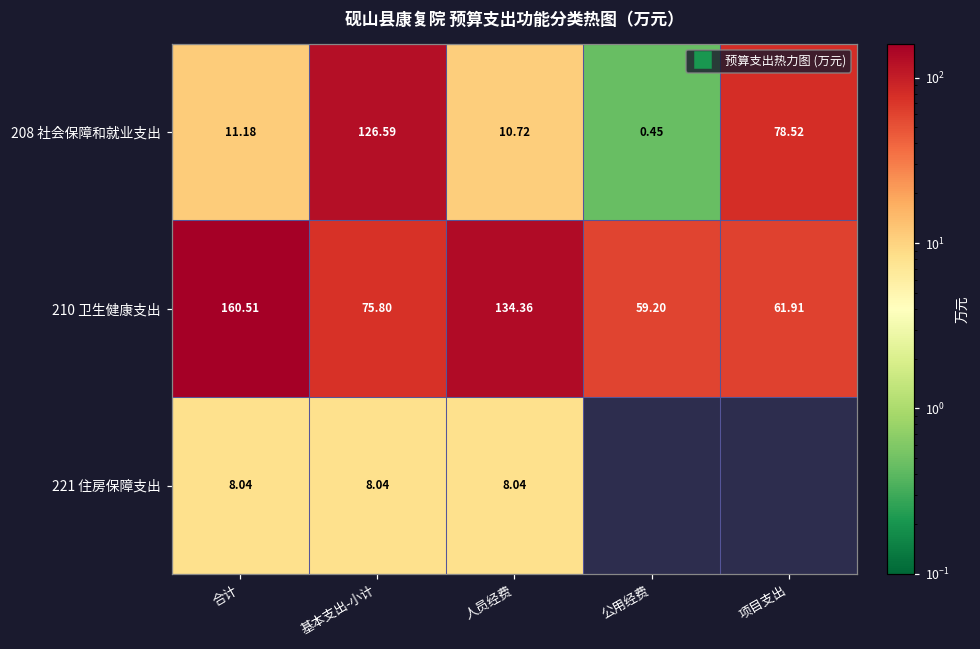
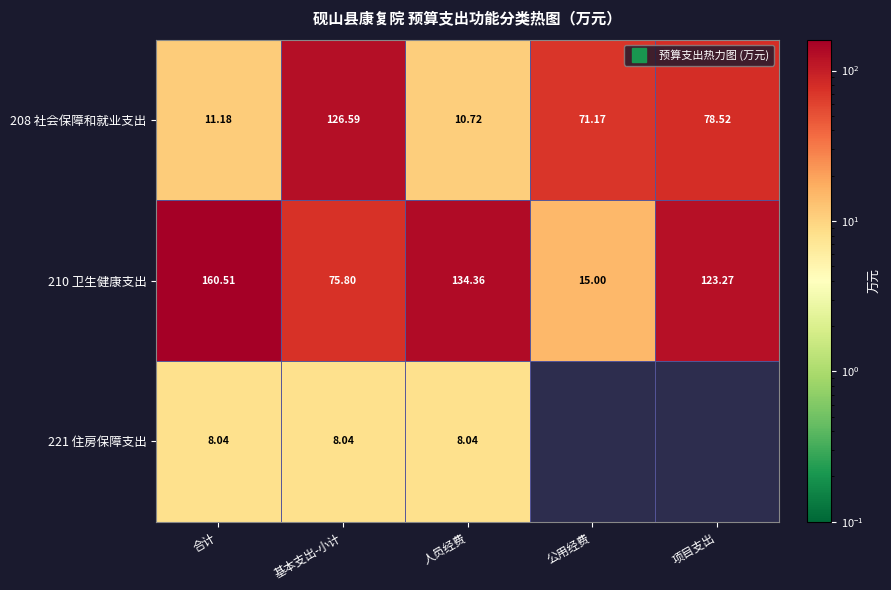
  {
    "208 社会保障和就业支出": {
      "合计": 11.18,
      "基本支出-小计": 126.59,
      "人员经费": 10.72,
-     "公用经费": 0.45,
+     "公用经费": 71.17,
      "项目支出": 78.52
    },
    "210 卫生健康支出": {
      "合计": 160.51,
      "基本支出-小计": 75.80,
      "人员经费": 134.36,
-     "公用经费": 59.20,
-     "项目支出": 61.91
+     "公用经费": 15.00,
+     "项目支出": 123.27
    },
    "221 住房保障支出": {
      "合计": 8.04,
      "基本支出-小计": 8.04,
      "人员经费": 8.04
    }
  }
